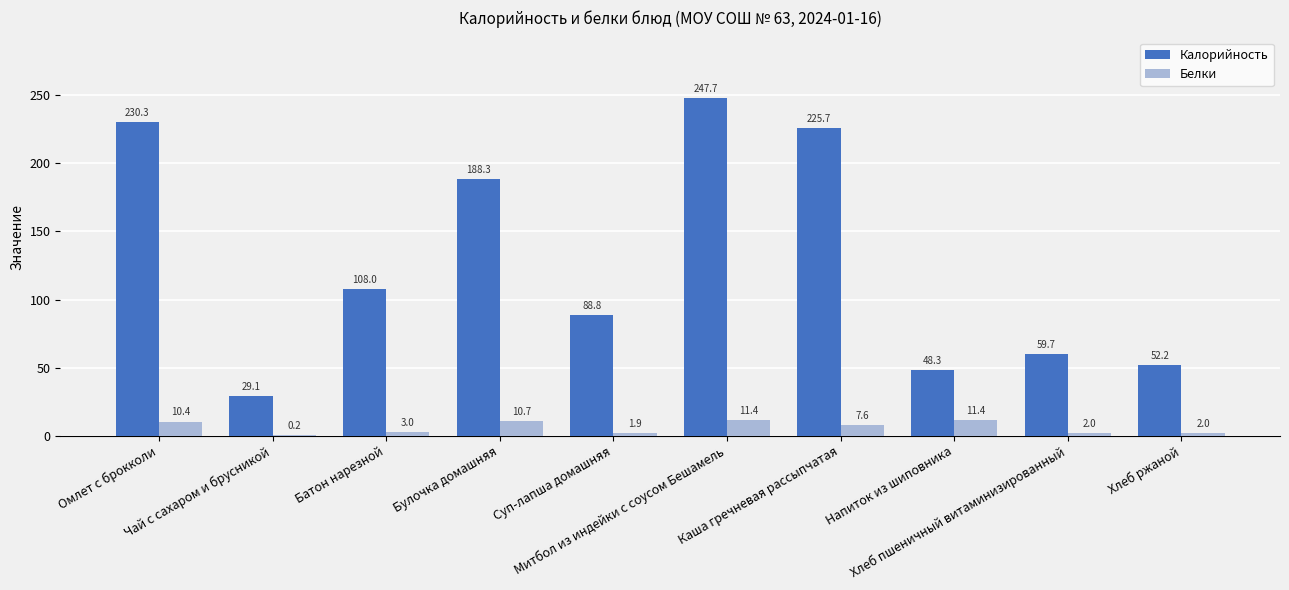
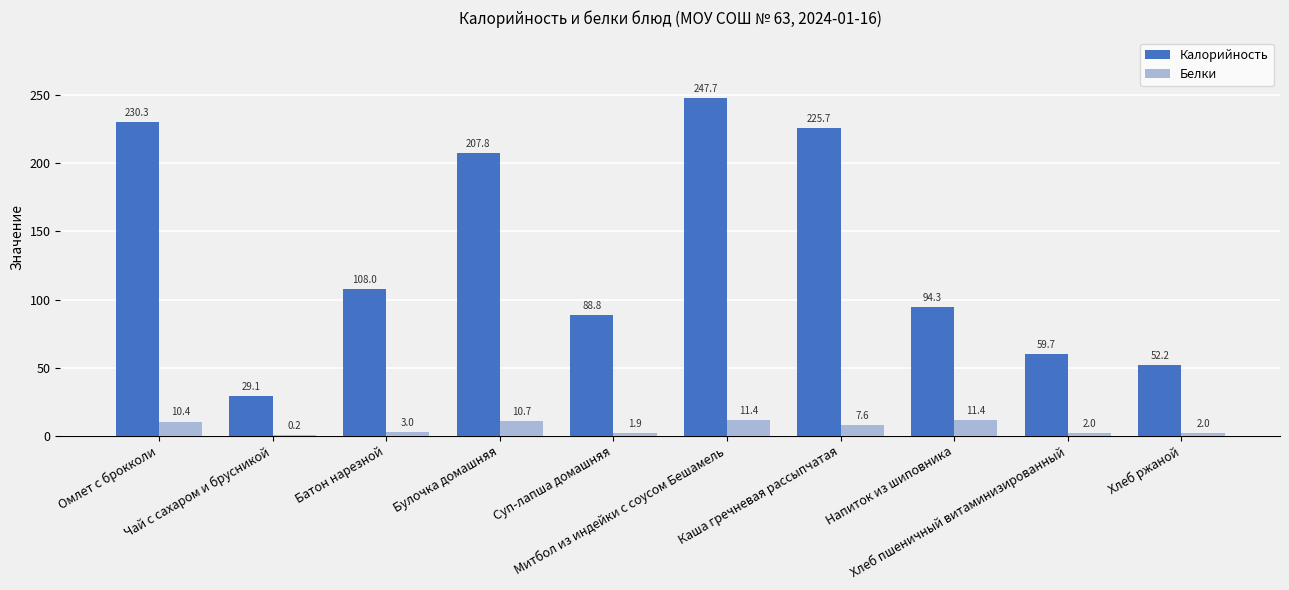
  {
    "Калорийность": {
      "Омлет с брокколи": 230.3,
      "Чай с сахаром и брусникой": 29.1,
      "Батон нарезной": 108.0,
-     "Булочка домашняя": 188.3,
+     "Булочка домашняя": 207.8,
      "Суп-лапша домашняя": 88.8,
      "Митбол из индейки с соусом Бешамель": 247.7,
      "Каша гречневая рассыпчатая": 225.7,
-     "Напиток из шиповника": 48.3,
+     "Напиток из шиповника": 94.3,
      "Хлеб пшеничный витаминизированный": 59.7,
      "Хлеб ржаной": 52.2
    },
    "Белки": {
      "Омлет с брокколи": 10.4,
      "Чай с сахаром и брусникой": 0.2,
      "Батон нарезной": 3.0,
      "Булочка домашняя": 10.7,
      "Суп-лапша домашняя": 1.9,
      "Митбол из индейки с соусом Бешамель": 11.4,
      "Каша гречневая рассыпчатая": 7.6,
      "Напиток из шиповника": 11.4,
      "Хлеб пшеничный витаминизированный": 2.0,
      "Хлеб ржаной": 2.0
    }
  }
